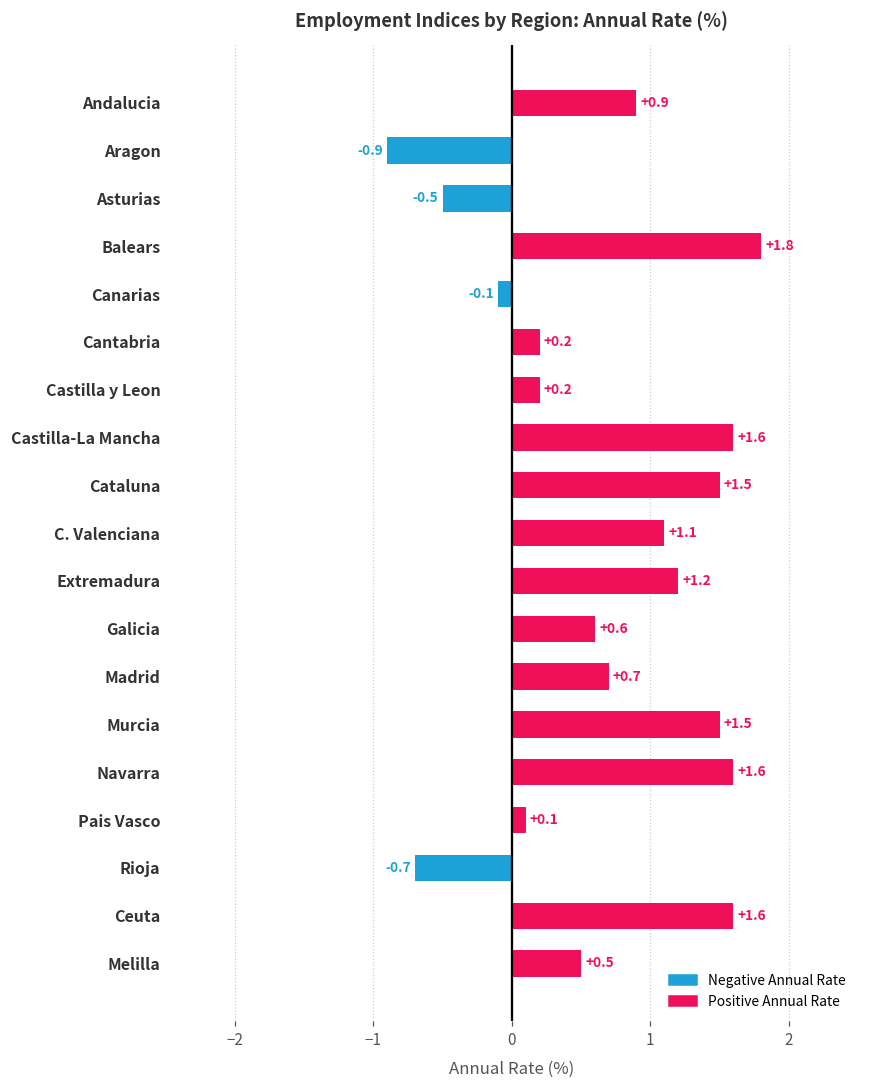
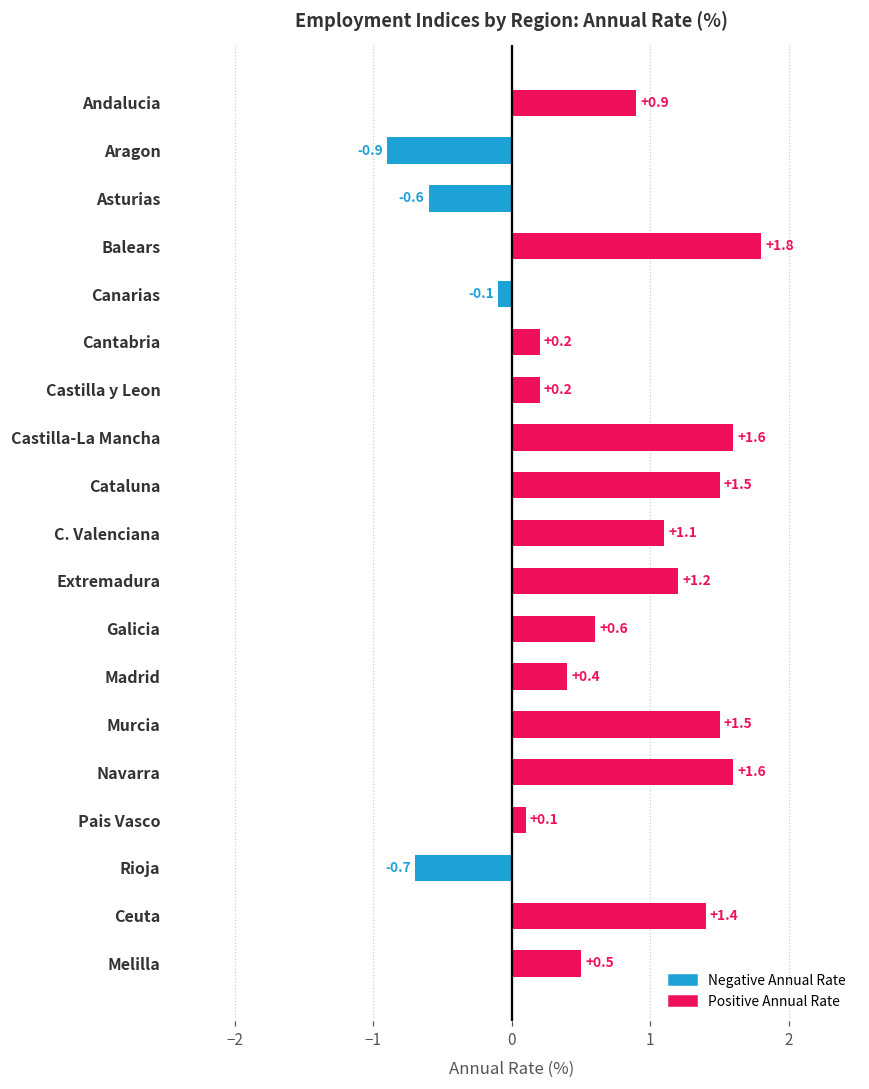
  {
    "Andalucia": "+0.9",
    "Aragon": "-0.9",
-   "Asturias": "-0.5",
+   "Asturias": "-0.6",
    "Balears": "+1.8",
    "Canarias": "-0.1",
    "Cantabria": "+0.2",
    "Castilla y Leon": "+0.2",
    "Castilla-La Mancha": "+1.6",
    "Cataluna": "+1.5",
    "C. Valenciana": "+1.1",
    "Extremadura": "+1.2",
    "Galicia": "+0.6",
-   "Madrid": "+0.7",
+   "Madrid": "+0.4",
    "Murcia": "+1.5",
    "Navarra": "+1.6",
    "Pais Vasco": "+0.1",
    "Rioja": "-0.7",
-   "Ceuta": "+1.6",
+   "Ceuta": "+1.4",
    "Melilla": "+0.5"
  }
